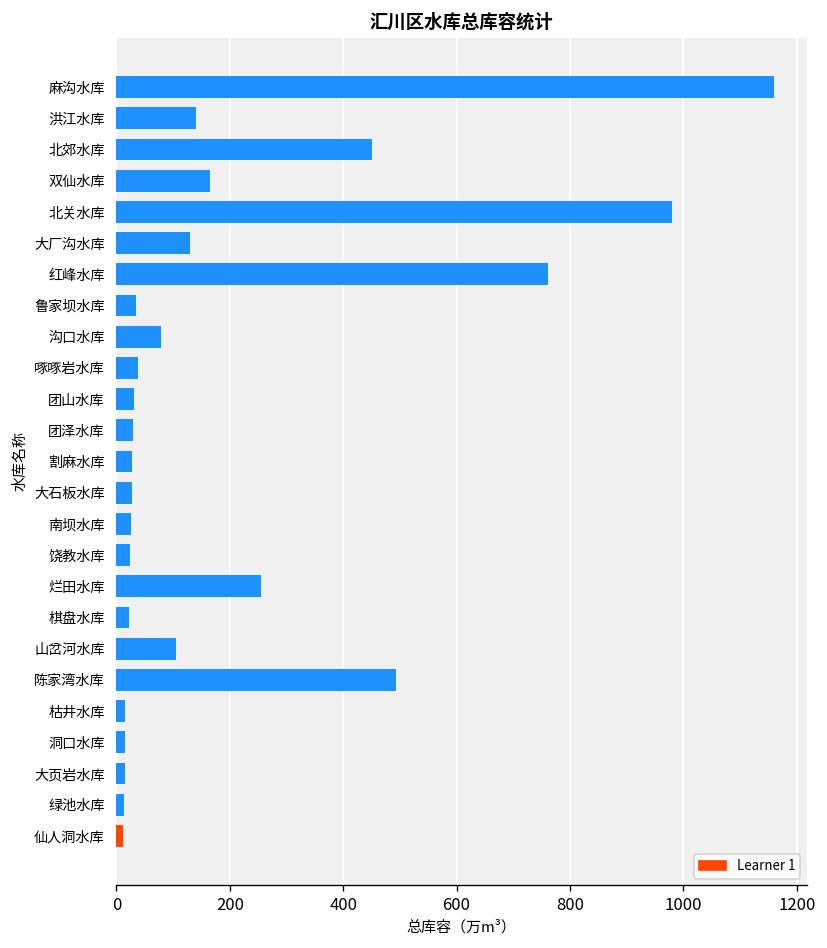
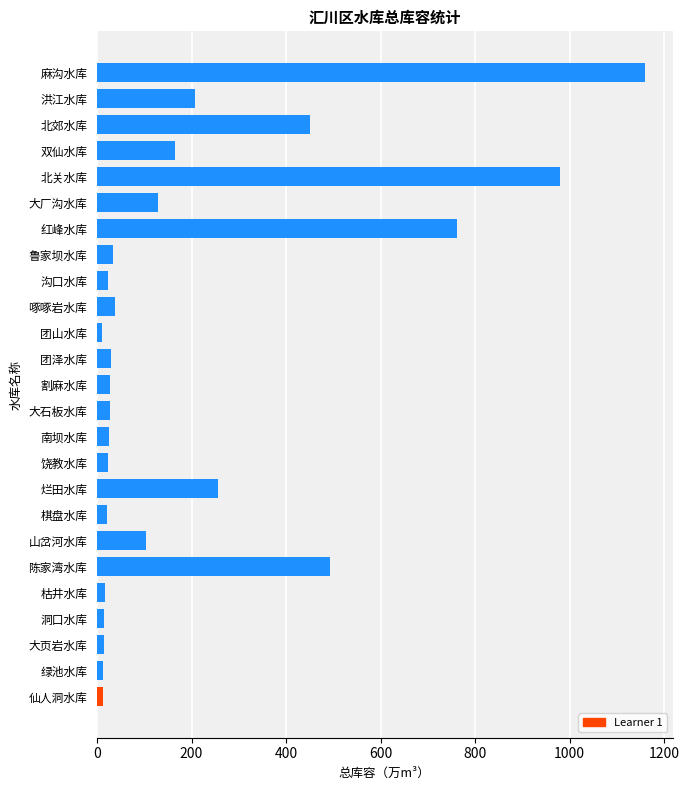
  {
    "麻沟水库": 1160,
-   "洪江水库": 140,
+   "洪江水库": 210,
    "北郊水库": 450,
    "双仙水库": 170,
    "北关水库": 980,
    "大厂沟水库": 130,
    "红峰水库": 760,
    "鲁家坝水库": 30,
-   "沟口水库": 80,
+   "沟口水库": 20,
    "啄啄岩水库": 40,
-   "团山水库": 30,
+   "团山水库": 10,
    "团泽水库": 30,
    "割麻水库": 30,
    "大石板水库": 30,
    "南坝水库": 30,
    "饶教水库": 20,
    "烂田水库": 260,
    "棋盘水库": 20,
    "山岔河水库": 100,
    "陈家湾水库": 490,
    "枯井水库": 20,
    "洞口水库": 20,
    "大页岩水库": 20,
    "绿池水库": 10,
    "仙人洞水库": 10
  }
